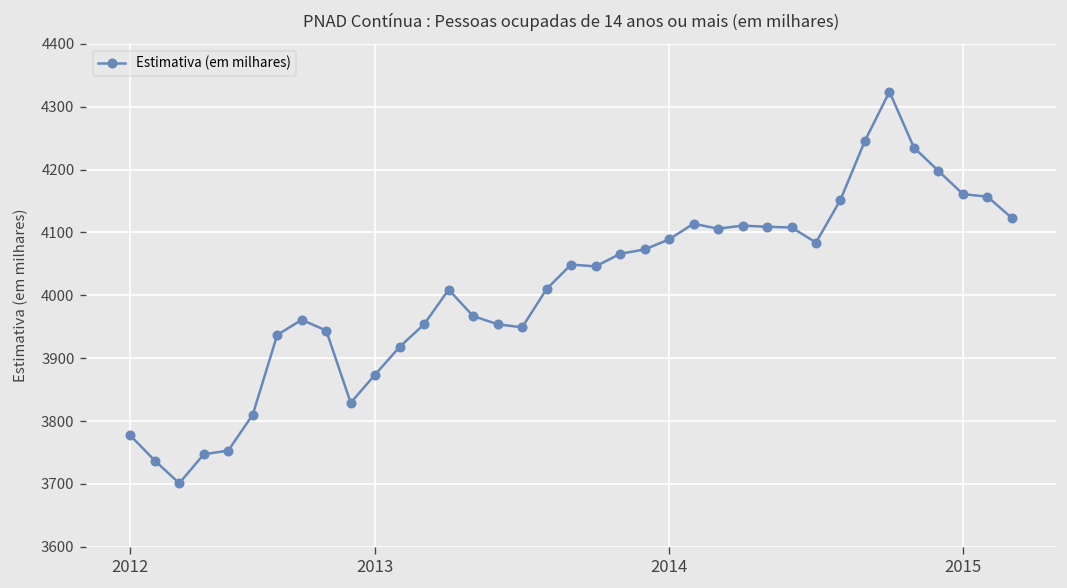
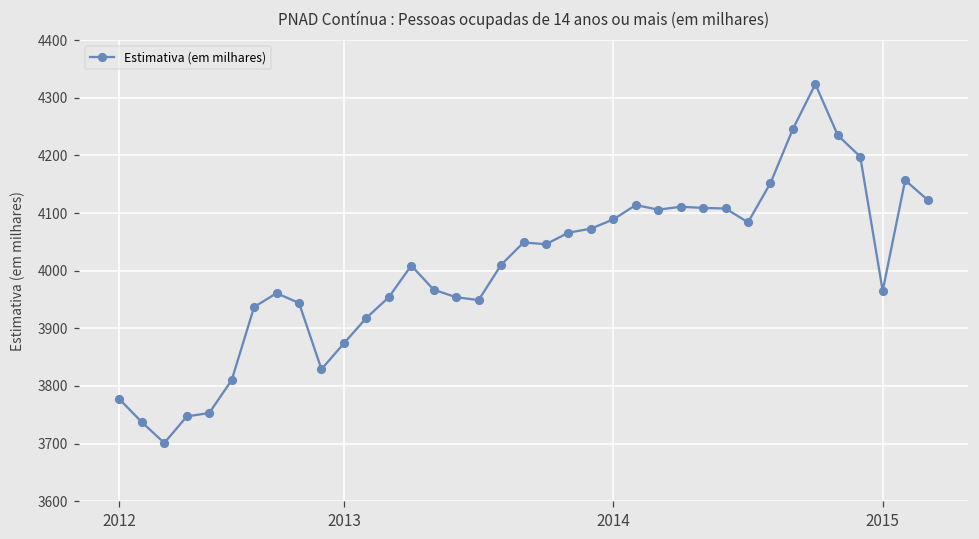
  {
    "2012": 3780,
    "2013": 3870,
    "2014": 4090,
-   "2015": 4160
+   "2015": 3970
  }
